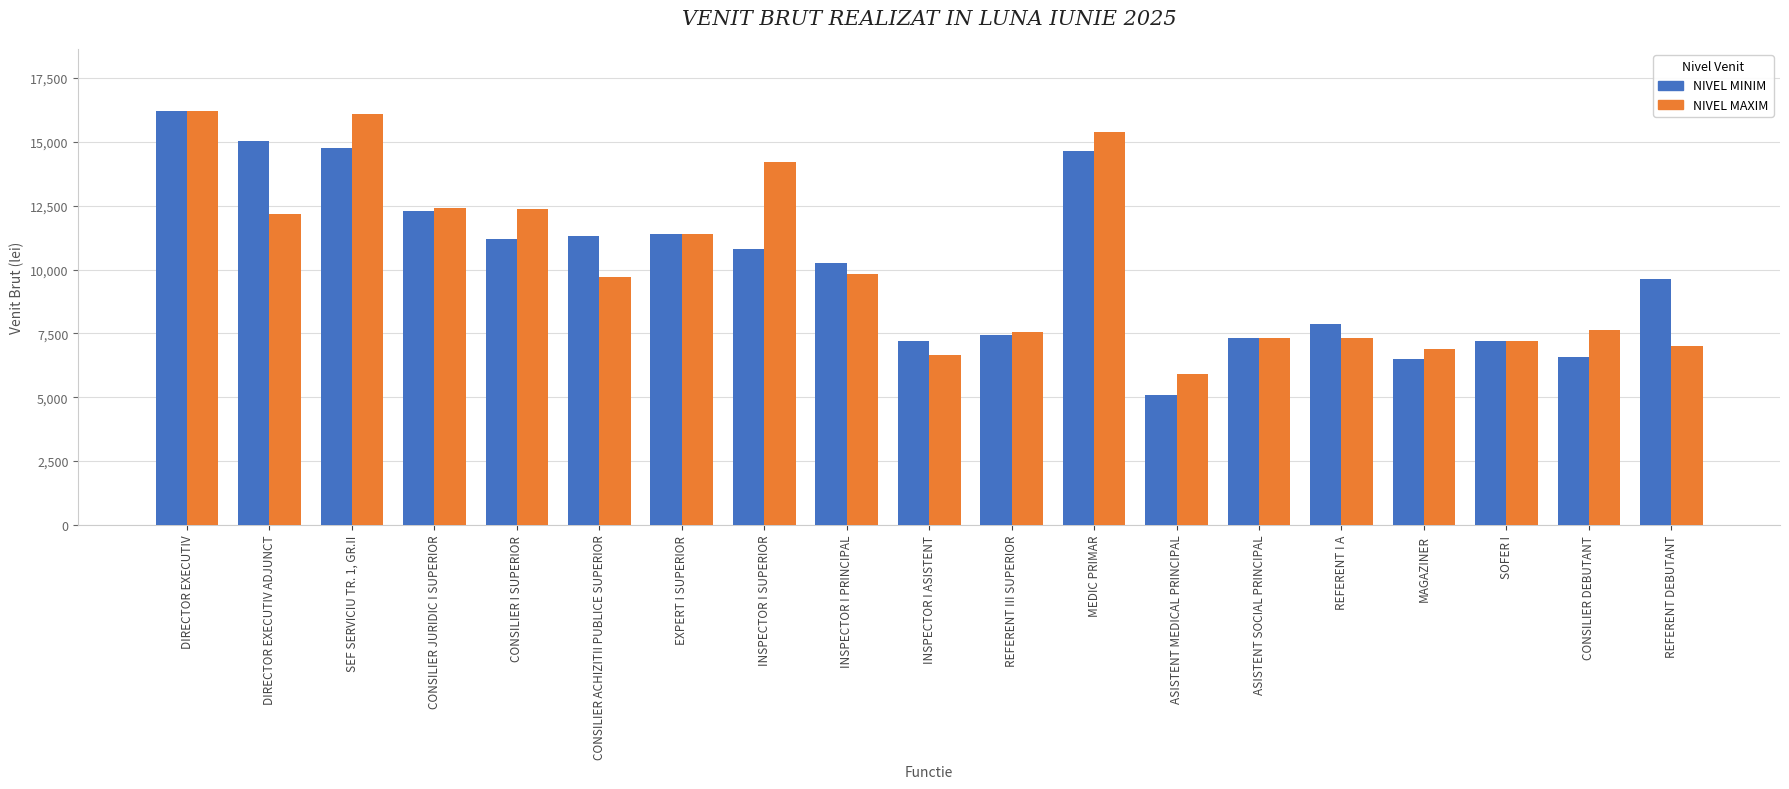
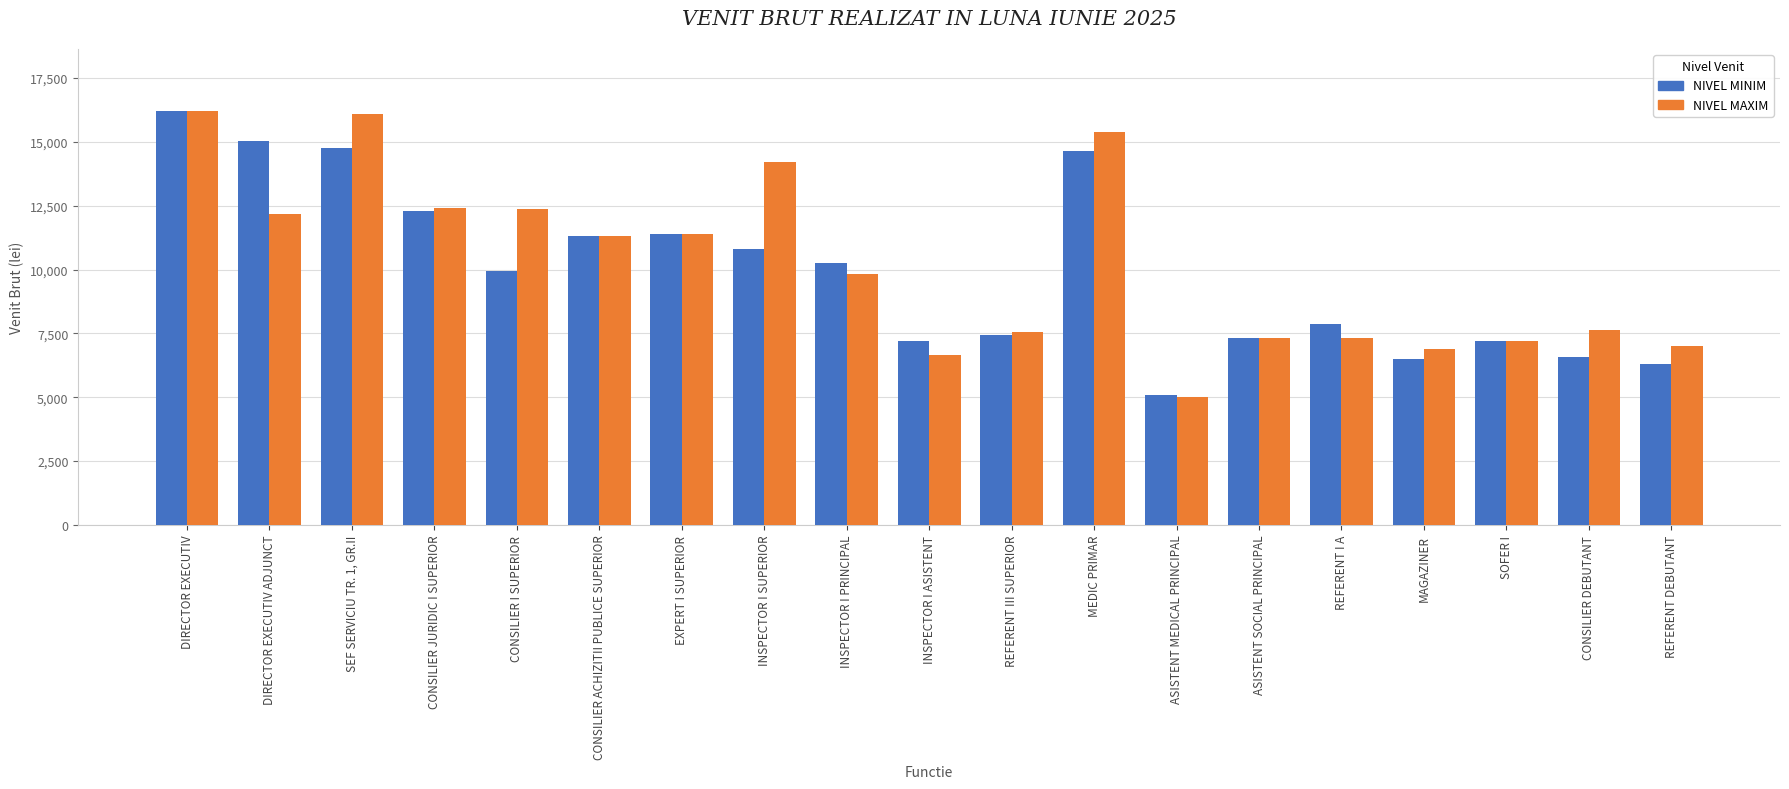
  {
    "NIVEL MINIM": {
      "DIRECTOR EXECUTIV": "16,200",
      "DIRECTOR EXECUTIV ADJUNCT": "15,000",
      "SEF SERVICIU TR. 1, GR.II": "14,800",
      "CONSILIER JURIDIC I SUPERIOR": "12,300",
-     "CONSILIER I SUPERIOR": "11,200",
+     "CONSILIER I SUPERIOR": "9,900",
      "CONSILIER ACHIZITII PUBLICE SUPERIOR": "11,300",
      "EXPERT I SUPERIOR": "11,400",
      "INSPECTOR I SUPERIOR": "10,800",
      "INSPECTOR I PRINCIPAL": "10,300",
      "INSPECTOR I ASISTENT": "7,200",
      "REFERENT III SUPERIOR": "7,500",
      "MEDIC PRIMAR": "14,600",
      "ASISTENT MEDICAL PRINCIPAL": "5,100",
      "ASISTENT SOCIAL PRINCIPAL": "7,300",
      "REFERENT I A": "7,900",
      "MAGAZINER": "6,500",
      "SOFER I": "7,200",
      "CONSILIER DEBUTANT": "6,600",
-     "REFERENT DEBUTANT": "9,600"
+     "REFERENT DEBUTANT": "6,300"
    },
    "NIVEL MAXIM": {
      "DIRECTOR EXECUTIV": "16,200",
      "DIRECTOR EXECUTIV ADJUNCT": "12,200",
      "SEF SERVICIU TR. 1, GR.II": "16,100",
      "CONSILIER JURIDIC I SUPERIOR": "12,400",
      "CONSILIER I SUPERIOR": "12,400",
-     "CONSILIER ACHIZITII PUBLICE SUPERIOR": "9,700",
+     "CONSILIER ACHIZITII PUBLICE SUPERIOR": "11,300",
      "EXPERT I SUPERIOR": "11,400",
      "INSPECTOR I SUPERIOR": "14,200",
      "INSPECTOR I PRINCIPAL": "9,800",
      "INSPECTOR I ASISTENT": "6,600",
      "REFERENT III SUPERIOR": "7,600",
      "MEDIC PRIMAR": "15,400",
-     "ASISTENT MEDICAL PRINCIPAL": "5,900",
+     "ASISTENT MEDICAL PRINCIPAL": "5,000",
      "ASISTENT SOCIAL PRINCIPAL": "7,300",
      "REFERENT I A": "7,300",
      "MAGAZINER": "6,900",
      "SOFER I": "7,200",
      "CONSILIER DEBUTANT": "7,600",
      "REFERENT DEBUTANT": "7,000"
    }
  }
